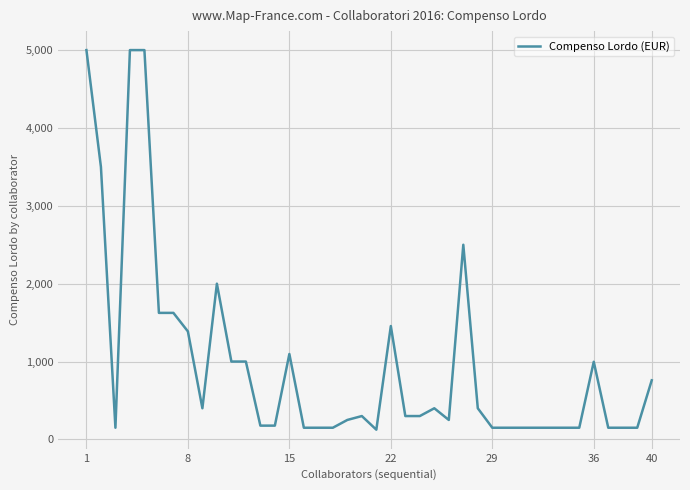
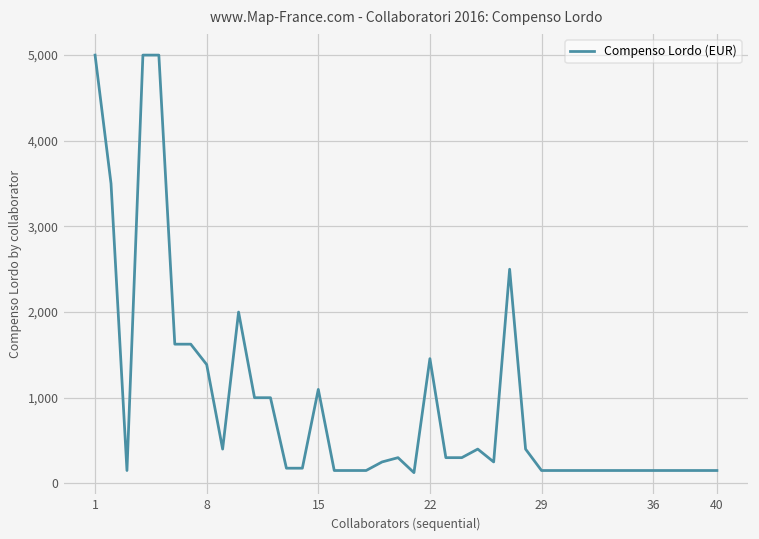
  {
    "1": "5,000",
    "8": "1,400",
    "15": "1,100",
    "22": "1,500",
    "29": "200",
-   "36": "1,000",
-   "40": "800"
+   "36": "200",
+   "40": "200"
  }
